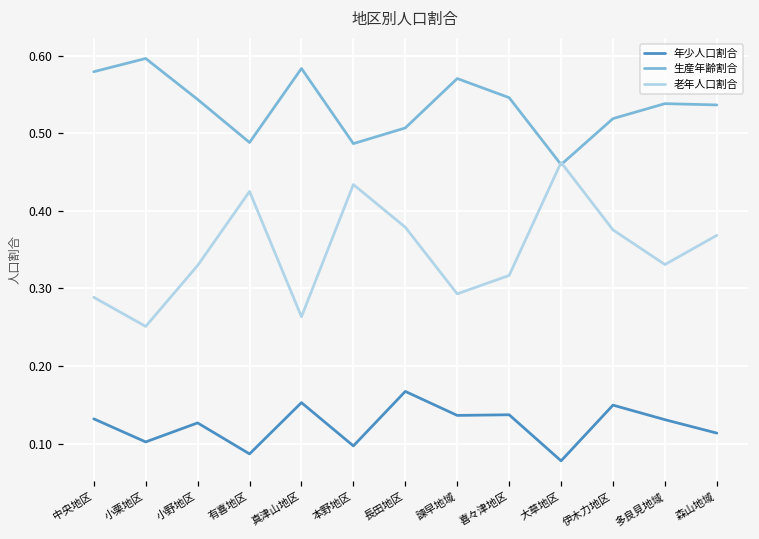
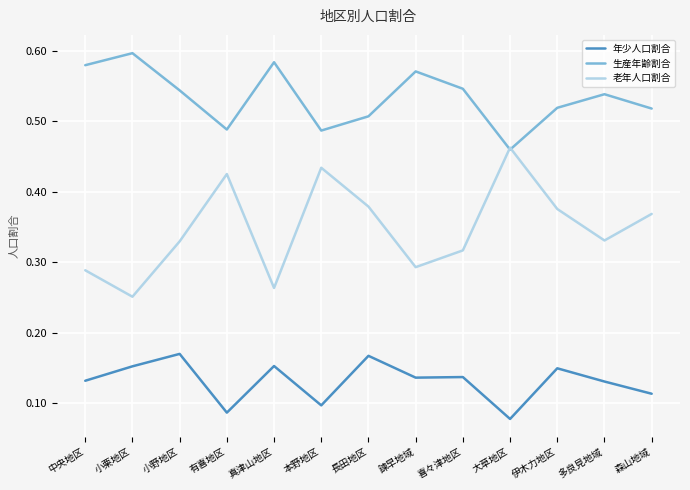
  {
    "年少人口割合": {
      "中央地区": 0.13,
-     "小栗地区": 0.10,
-     "小野地区": 0.13,
+     "小栗地区": 0.15,
+     "小野地区": 0.17,
      "有喜地区": 0.09,
      "真津山地区": 0.15,
      "本野地区": 0.10,
      "長田地区": 0.17,
      "諫早地域": 0.14,
      "喜々津地区": 0.14,
      "大草地区": 0.08,
      "伊木力地区": 0.15,
      "多良見地域": 0.13,
      "森山地域": 0.11
    },
    "生産年齢割合": {
      "中央地区": 0.58,
      "小栗地区": 0.60,
      "小野地区": 0.54,
      "有喜地区": 0.49,
      "真津山地区": 0.58,
      "本野地区": 0.49,
      "長田地区": 0.51,
      "諫早地域": 0.57,
      "喜々津地区": 0.55,
      "伊木力地区": 0.52,
      "多良見地域": 0.54,
-     "森山地域": 0.54
+     "森山地域": 0.52
    },
    "老年人口割合": {
      "中央地区": 0.29,
      "小栗地区": 0.25,
      "小野地区": 0.33,
      "有喜地区": 0.43,
      "真津山地区": 0.26,
      "本野地区": 0.43,
      "長田地区": 0.38,
      "諫早地域": 0.29,
      "喜々津地区": 0.32,
      "伊木力地区": 0.38,
      "多良見地域": 0.33,
      "森山地域": 0.37
    }
  }
